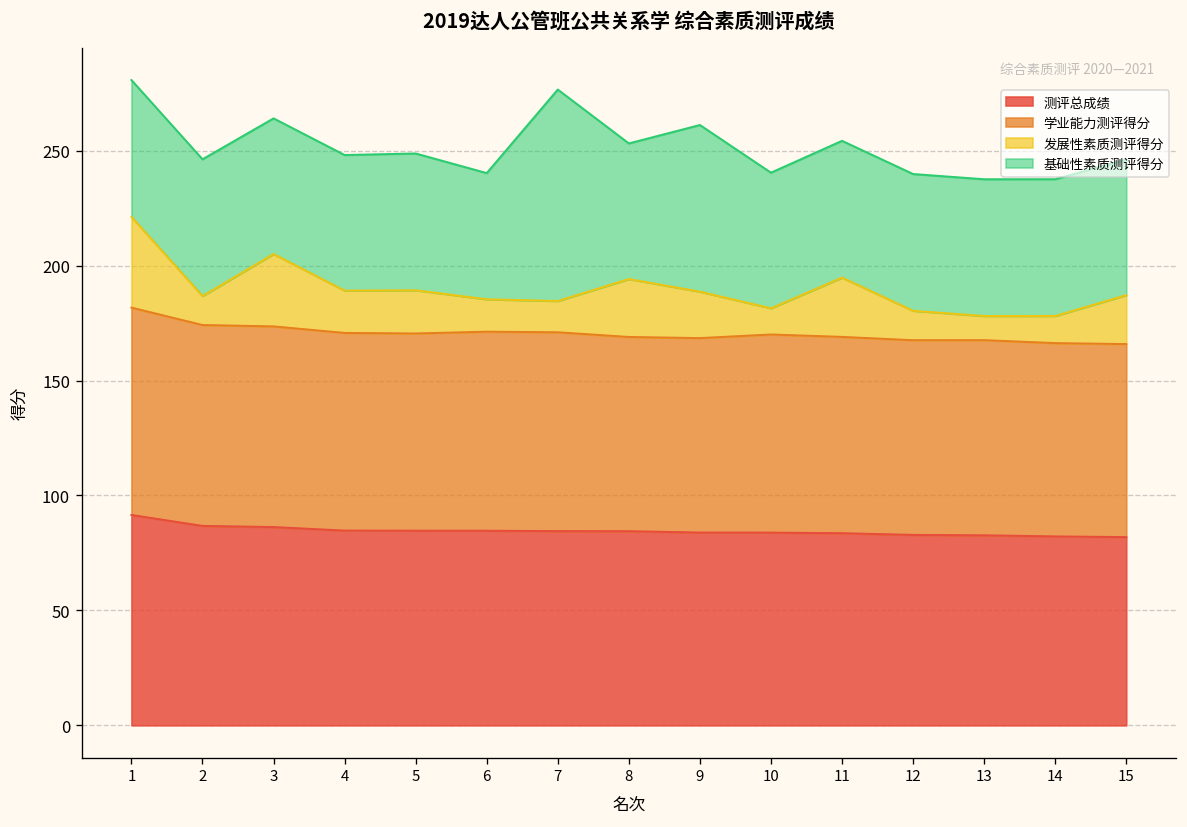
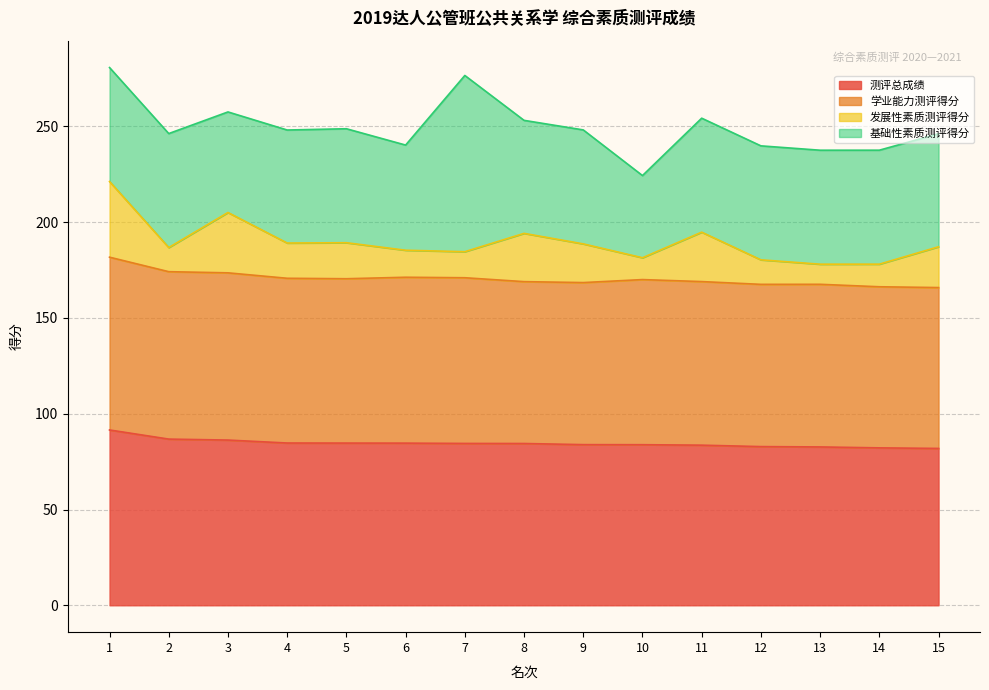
  {
    "发展性素质测评得分": {
      "1": 40,
      "2": 13,
      "3": 32,
      "4": 18,
      "5": 19,
      "6": 14,
      "7": 14,
      "8": 25,
      "9": 20,
      "10": 11,
      "11": 26,
      "12": 13,
      "13": 11,
      "14": 12,
      "15": 21
    },
    "基础性素质测评得分": {
      "1": 60,
      "2": 60,
-     "3": 59,
+     "3": 53,
      "4": 59,
      "5": 60,
      "6": 55,
      "7": 92,
      "8": 59,
-     "9": 73,
-     "10": 59,
+     "9": 60,
+     "10": 43,
      "11": 60,
      "12": 60,
      "13": 60,
      "14": 60
    }
  }
